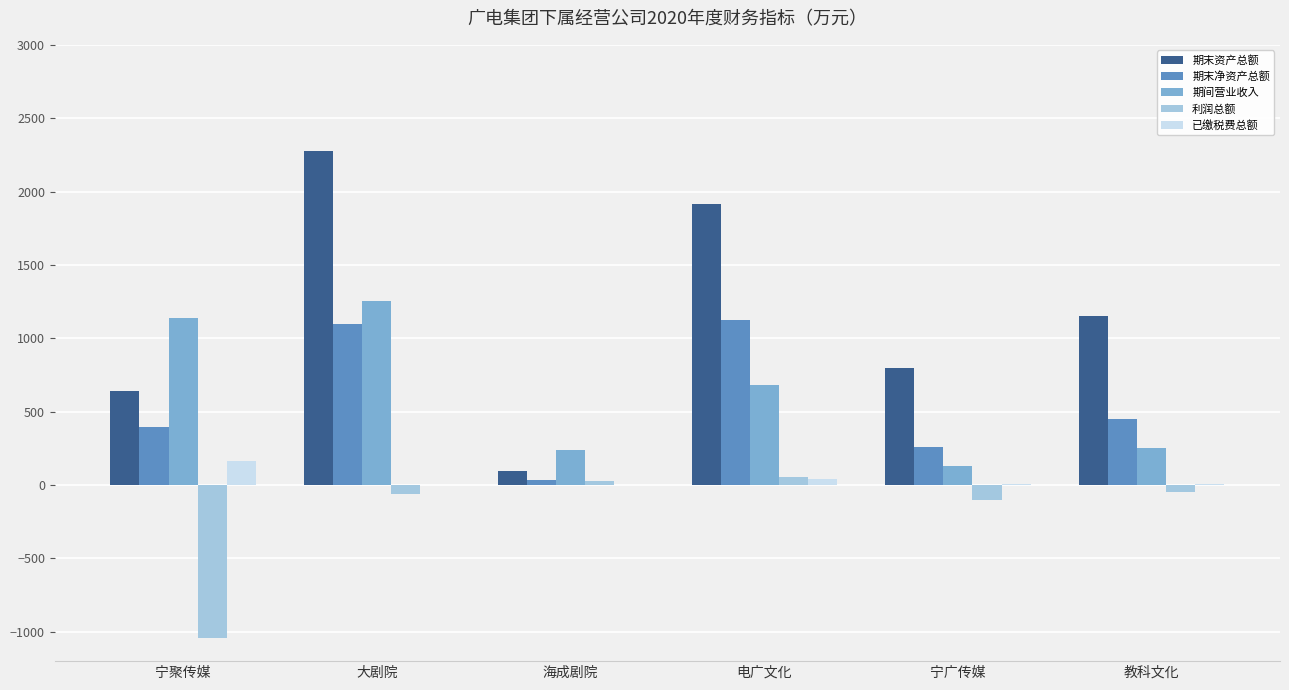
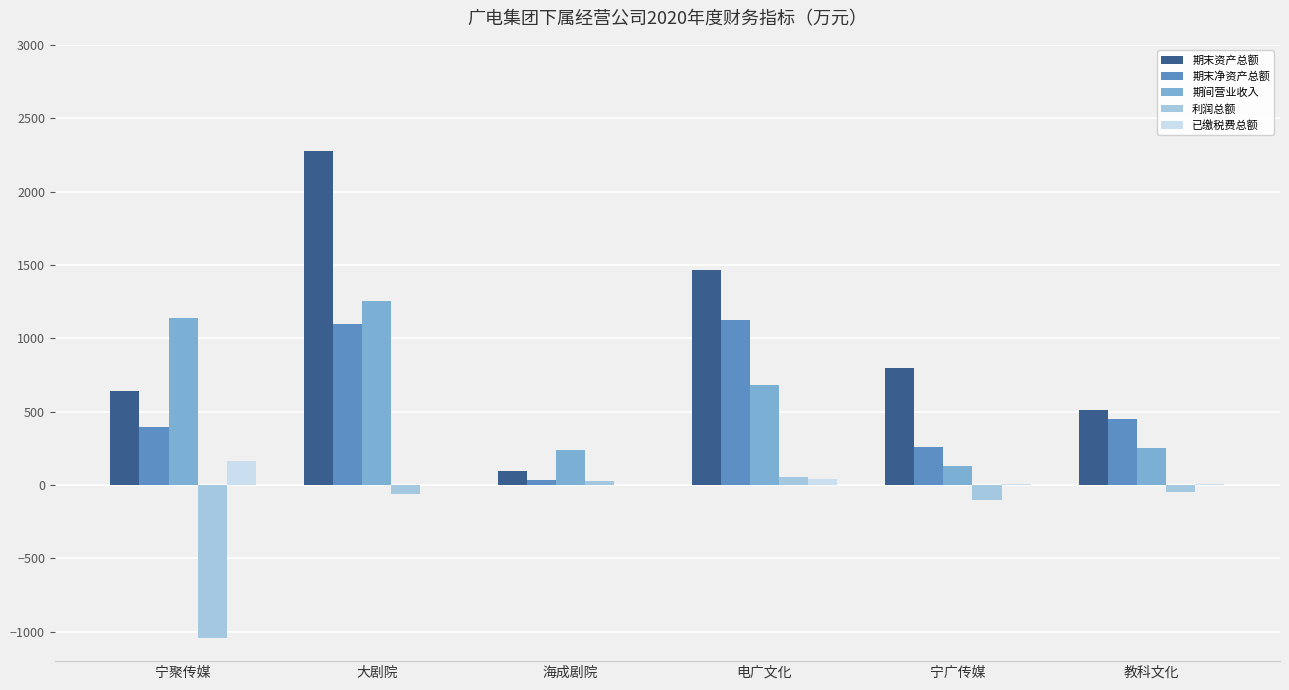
  {
    "期末资产总额": {
      "宁聚传媒": 640,
      "大剧院": 2280,
      "海成剧院": 100,
-     "电广文化": 1920,
+     "电广文化": 1470,
      "宁广传媒": 800,
-     "教科文化": 1150
+     "教科文化": 510
    }
  }
